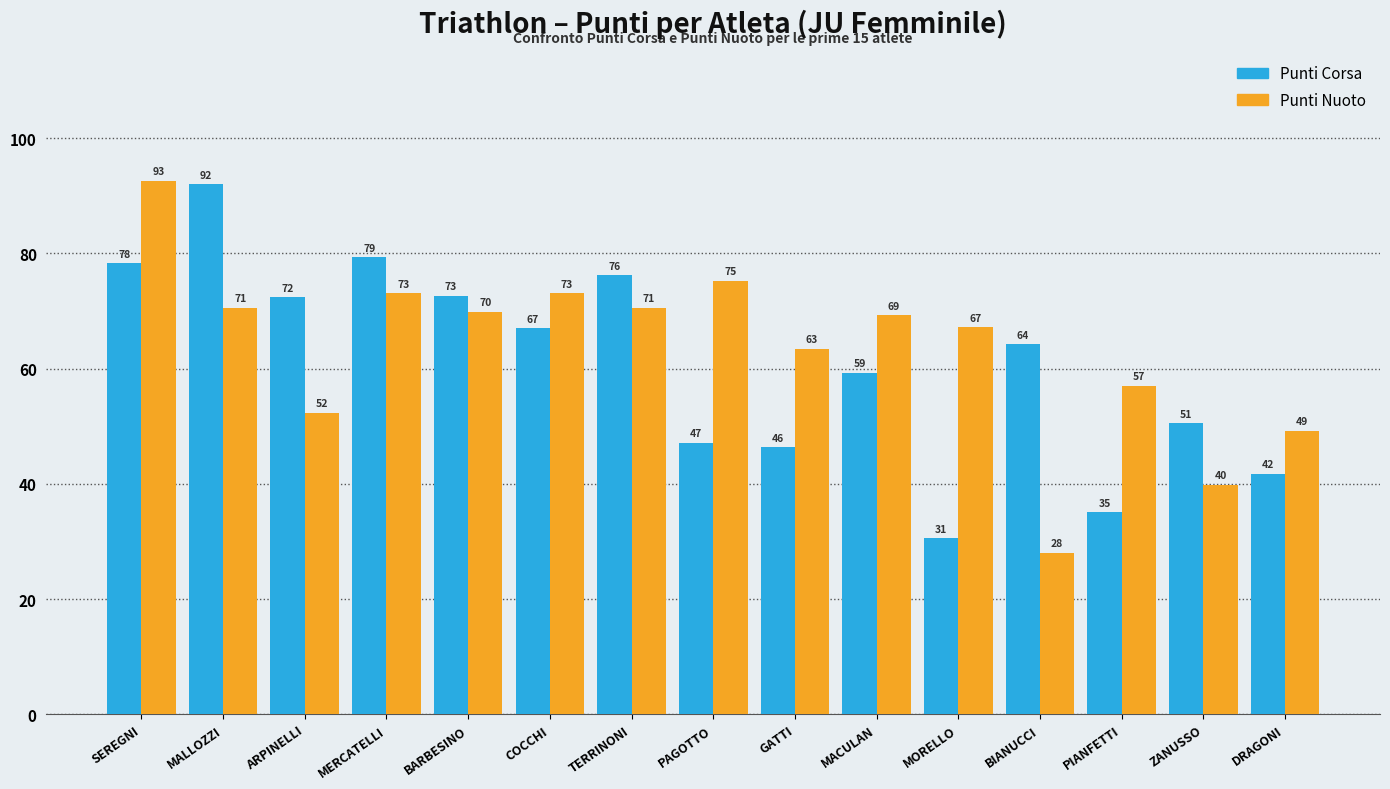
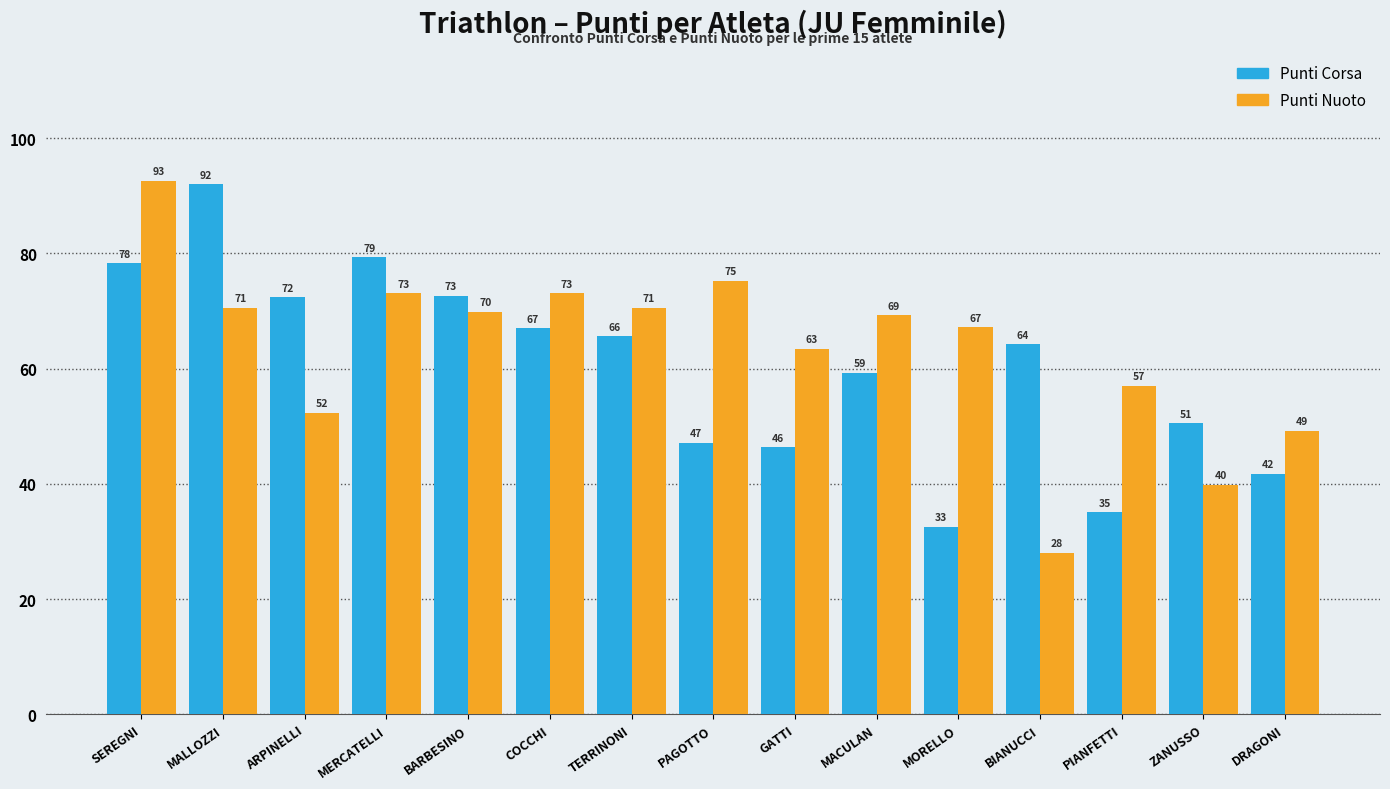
  {
    "Punti Corsa": {
      "SEREGNI": 78,
      "MALLOZZI": 92,
      "ARPINELLI": 72,
      "MERCATELLI": 79,
      "BARBESINO": 73,
      "COCCHI": 67,
-     "TERRINONI": 76,
+     "TERRINONI": 66,
      "PAGOTTO": 47,
      "GATTI": 46,
      "MACULAN": 59,
-     "MORELLO": 31,
+     "MORELLO": 33,
      "BIANUCCI": 64,
      "PIANFETTI": 35,
      "ZANUSSO": 51,
      "DRAGONI": 42
    },
    "Punti Nuoto": {
      "SEREGNI": 93,
      "MALLOZZI": 71,
      "ARPINELLI": 52,
      "MERCATELLI": 73,
      "BARBESINO": 70,
      "COCCHI": 73,
      "TERRINONI": 71,
      "PAGOTTO": 75,
      "GATTI": 63,
      "MACULAN": 69,
      "MORELLO": 67,
      "BIANUCCI": 28,
      "PIANFETTI": 57,
      "ZANUSSO": 40,
      "DRAGONI": 49
    }
  }
